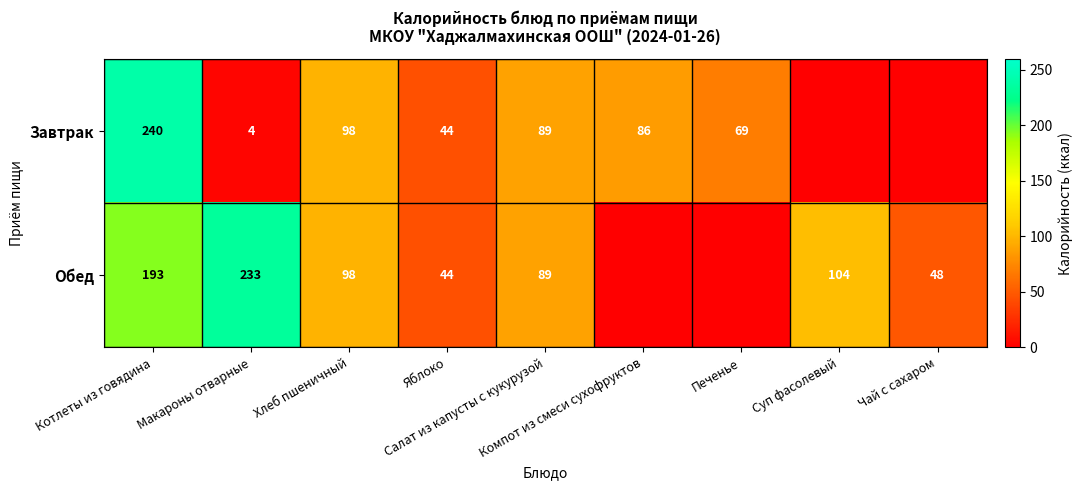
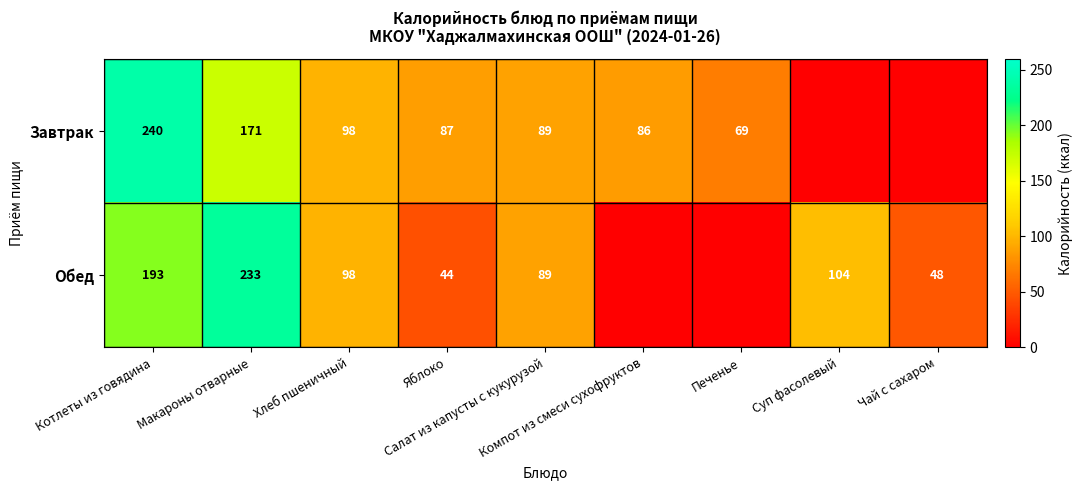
  {
    "Завтрак": {
      "Котлеты из говядина": 240,
-     "Макароны отварные": 4,
+     "Макароны отварные": 171,
      "Хлеб пшеничный": 98,
-     "Яблоко": 44,
+     "Яблоко": 87,
      "Салат из капусты с кукурузой": 89,
      "Компот из смеси сухофруктов": 86,
      "Печенье": 69
    },
    "Обед": {
      "Котлеты из говядина": 193,
      "Макароны отварные": 233,
      "Хлеб пшеничный": 98,
      "Яблоко": 44,
      "Салат из капусты с кукурузой": 89,
      "Суп фасолевый": 104,
      "Чай с сахаром": 48
    }
  }
